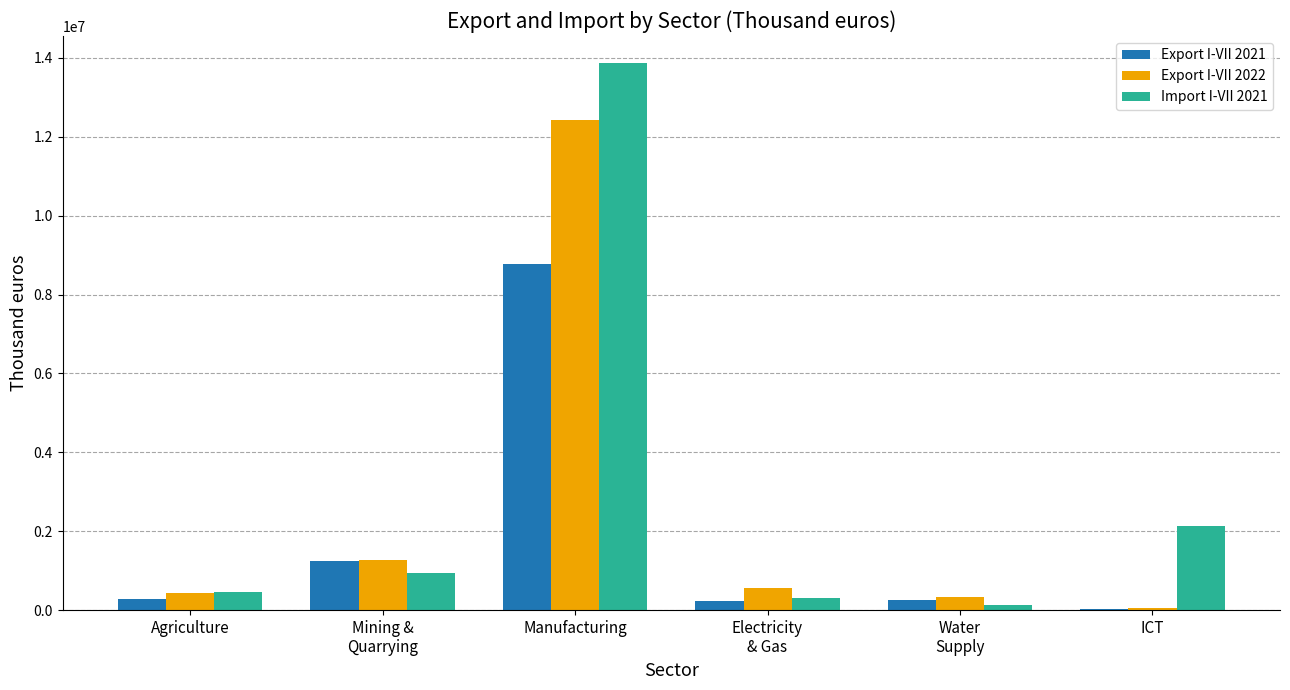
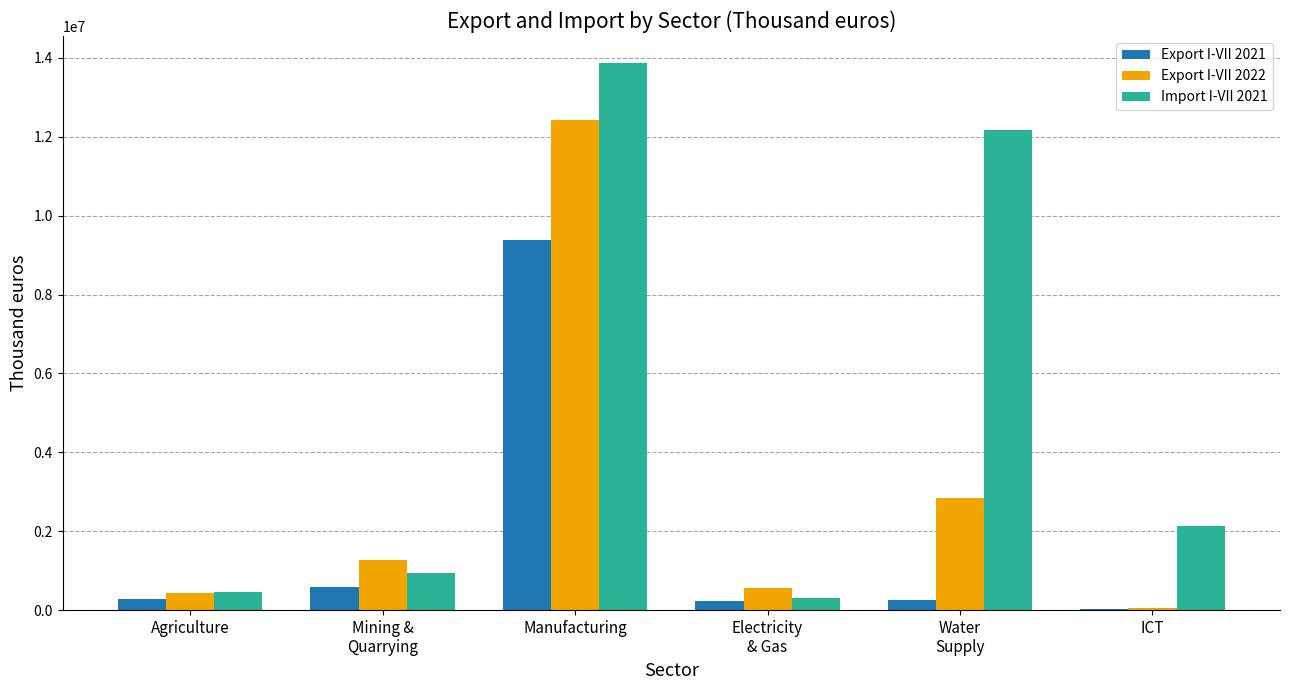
  {
    "Export I-VII 2021": {
      "Agriculture": 300000,
-     "Mining & Quarrying": 1200000,
-     "Manufacturing": 8800000,
+     "Mining & Quarrying": 600000,
+     "Manufacturing": 9400000,
      "Electricity & Gas": 200000,
      "Water Supply": 200000
    },
    "Export I-VII 2022": {
      "Agriculture": 400000,
      "Mining & Quarrying": 1300000,
      "Manufacturing": 12400000,
      "Electricity & Gas": 600000,
-     "Water Supply": 300000
+     "Water Supply": 2800000
    },
    "Import I-VII 2021": {
      "Agriculture": 500000,
      "Mining & Quarrying": 900000,
      "Manufacturing": 13900000,
      "Electricity & Gas": 300000,
-     "Water Supply": 100000,
+     "Water Supply": 12200000,
      "ICT": 2100000
    }
  }
